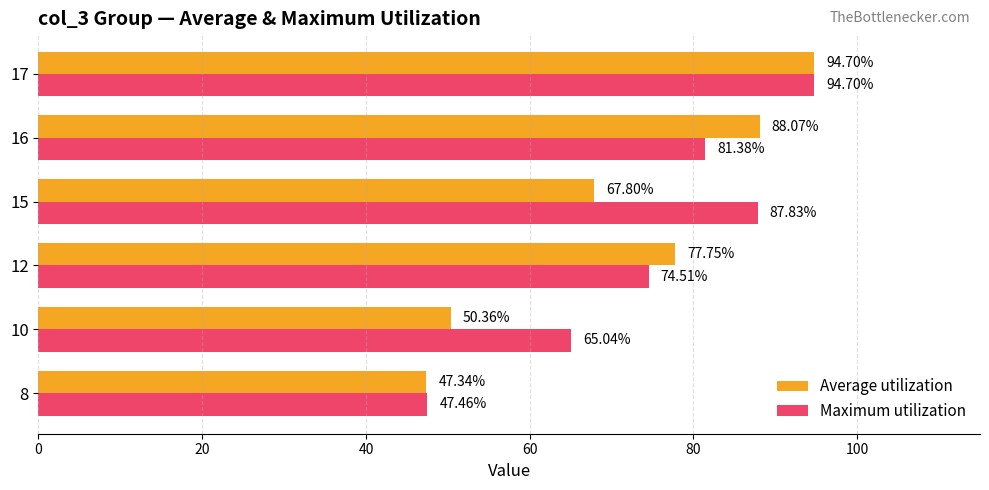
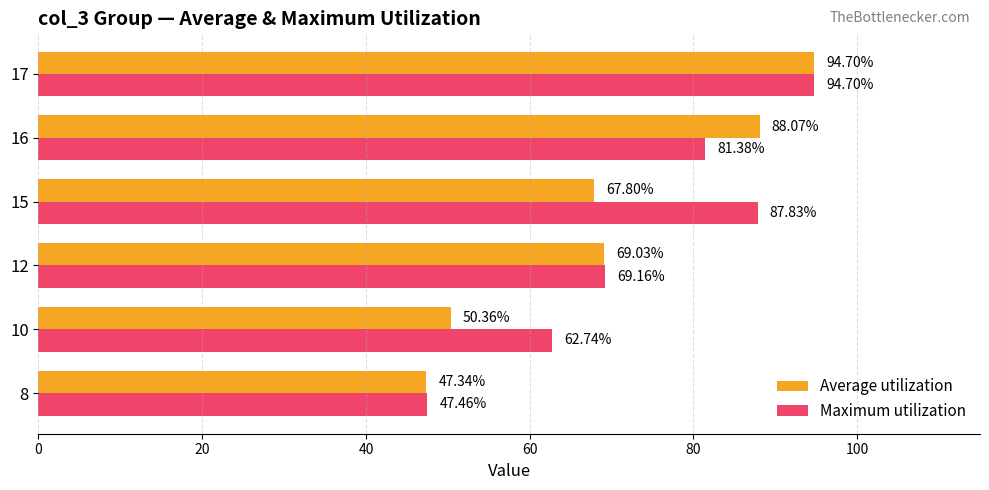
  {
    "Average utilization": {
      "17": "94.70%",
      "16": "88.07%",
      "15": "67.80%",
-     "12": "77.75%",
+     "12": "69.03%",
      "10": "50.36%",
      "8": "47.34%"
    },
    "Maximum utilization": {
      "17": "94.70%",
      "16": "81.38%",
      "15": "87.83%",
-     "12": "74.51%",
-     "10": "65.04%",
+     "12": "69.16%",
+     "10": "62.74%",
      "8": "47.46%"
    }
  }
